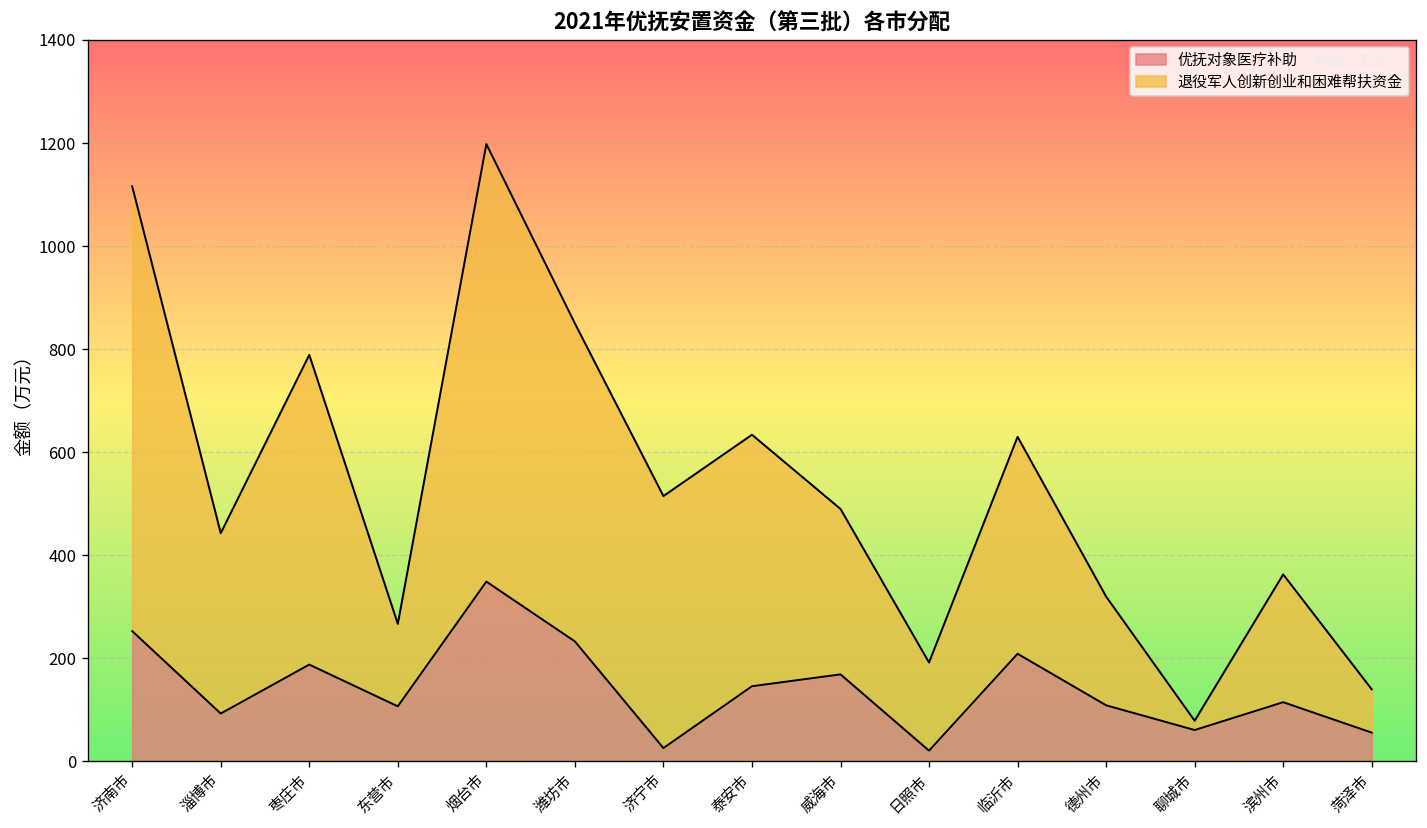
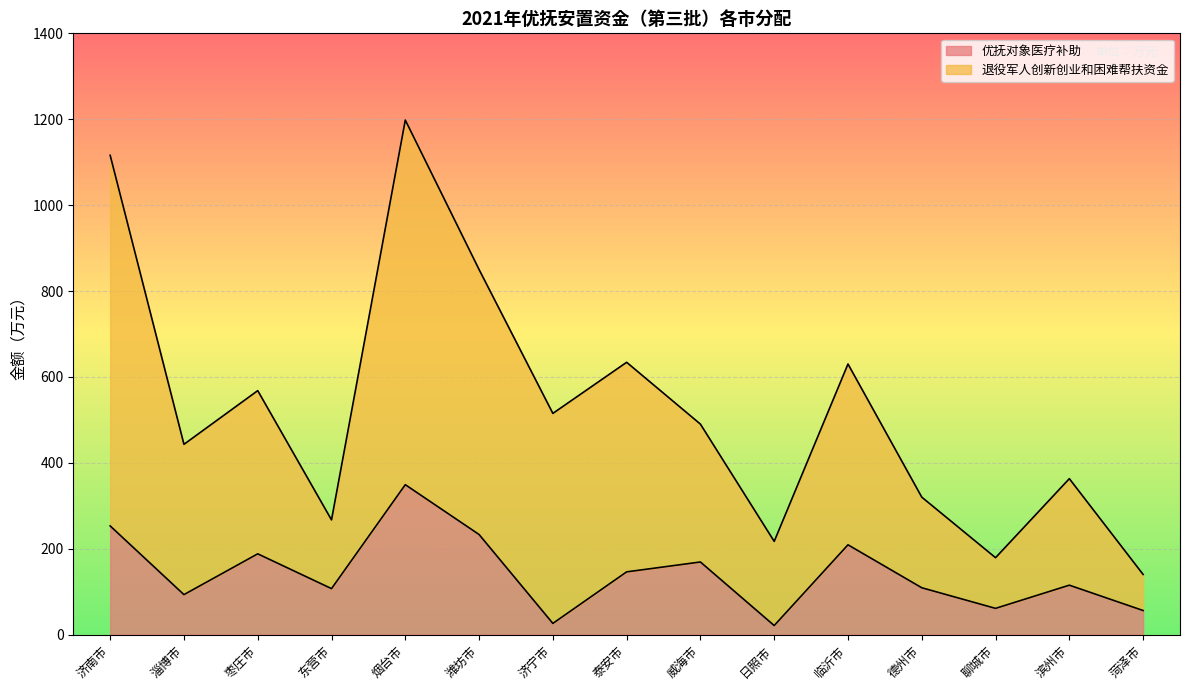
  {
    "优抚对象医疗补助": {
      "济南市": 250,
      "淄博市": 90,
      "枣庄市": 190,
      "东营市": 110,
      "烟台市": 350,
      "潍坊市": 230,
      "济宁市": 30,
      "泰安市": 150,
      "威海市": 170,
      "日照市": 20,
      "临沂市": 210,
      "德州市": 110,
      "聊城市": 60,
      "滨州市": 120,
      "菏泽市": 60
    },
    "退役军人创新创业和困难帮扶资金": {
      "济南市": 860,
      "淄博市": 350,
-     "枣庄市": 600,
+     "枣庄市": 380,
      "东营市": 160,
      "烟台市": 850,
      "潍坊市": 620,
      "济宁市": 490,
      "泰安市": 490,
      "威海市": 320,
-     "日照市": 170,
+     "日照市": 200,
      "临沂市": 420,
      "德州市": 210,
-     "聊城市": 20,
+     "聊城市": 120,
      "滨州市": 250,
      "菏泽市": 80
    }
  }
